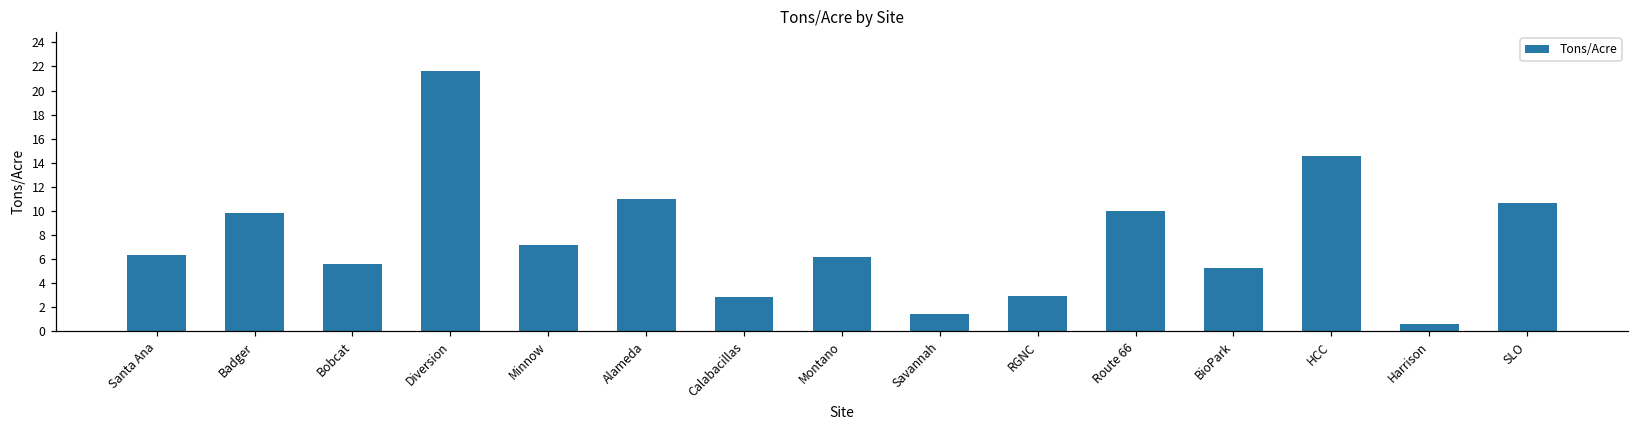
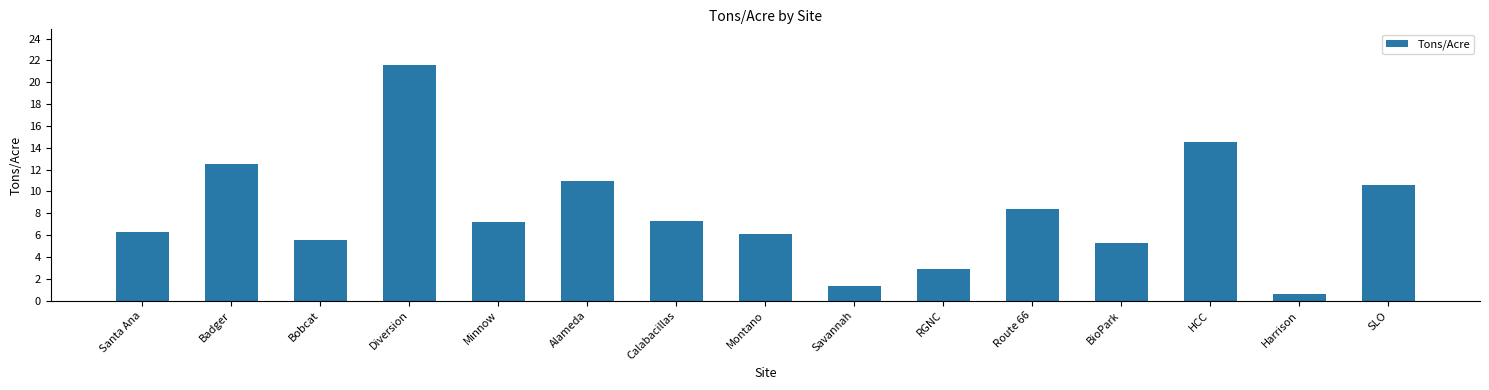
  {
    "Santa Ana": 6.3,
-   "Badger": 9.8,
+   "Badger": 12.5,
    "Bobcat": 5.5,
    "Diversion": 21.6,
    "Minnow": 7.2,
    "Alameda": 10.9,
-   "Calabacillas": 2.8,
+   "Calabacillas": 7.3,
    "Montano": 6.1,
    "Savannah": 1.4,
    "RGNC": 2.9,
-   "Route 66": 10.0,
+   "Route 66": 8.4,
    "BioPark": 5.2,
    "HCC": 14.6,
    "Harrison": 0.6,
    "SLO": 10.6
  }
